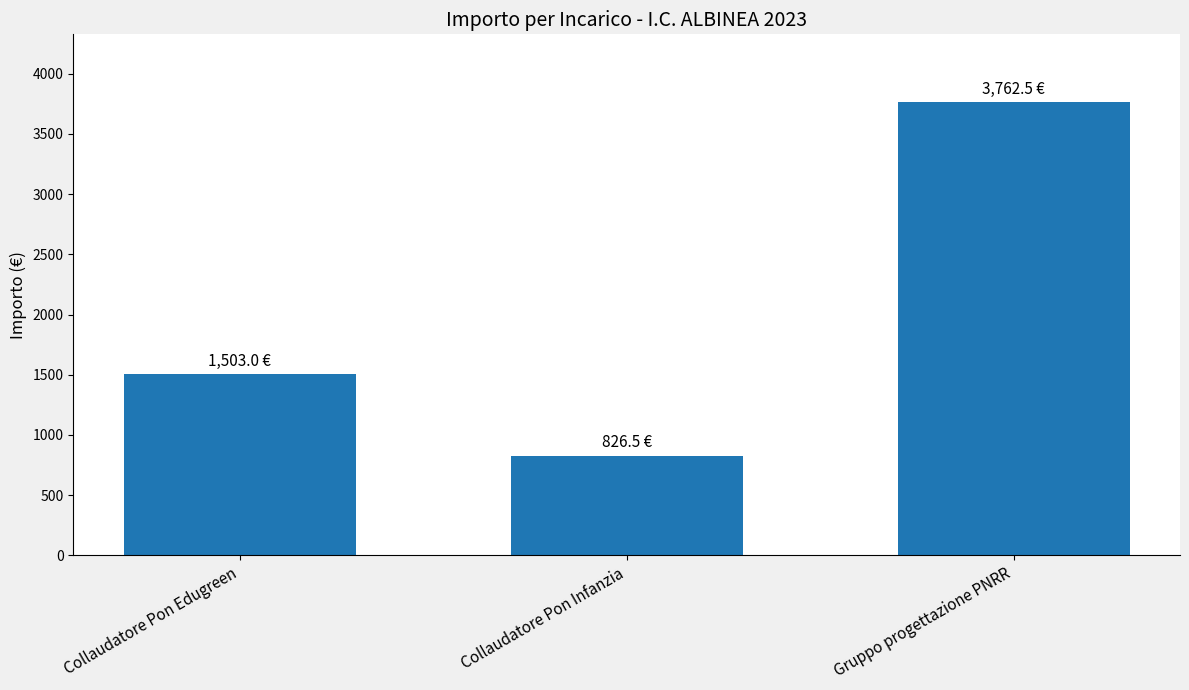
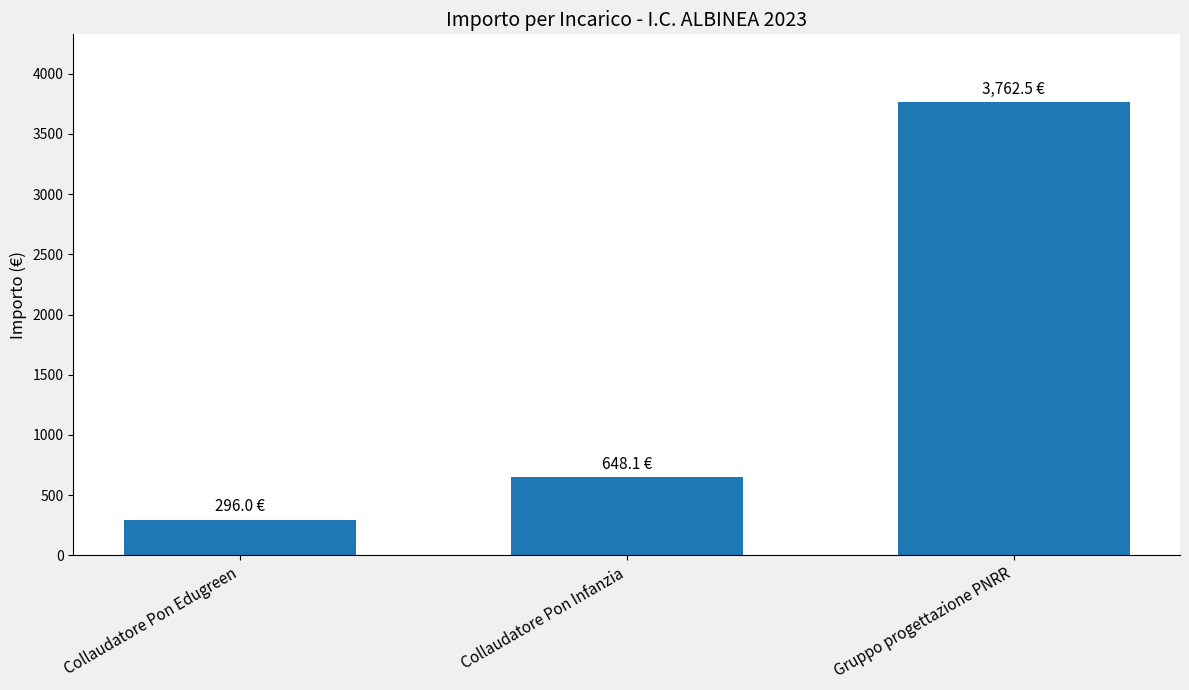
  {
-   "Collaudatore Pon Edugreen": "1,503.0",
-   "Collaudatore Pon Infanzia": "826.5",
+   "Collaudatore Pon Edugreen": "296.0",
+   "Collaudatore Pon Infanzia": "648.1",
    "Gruppo progettazione PNRR": "3,762.5"
  }
